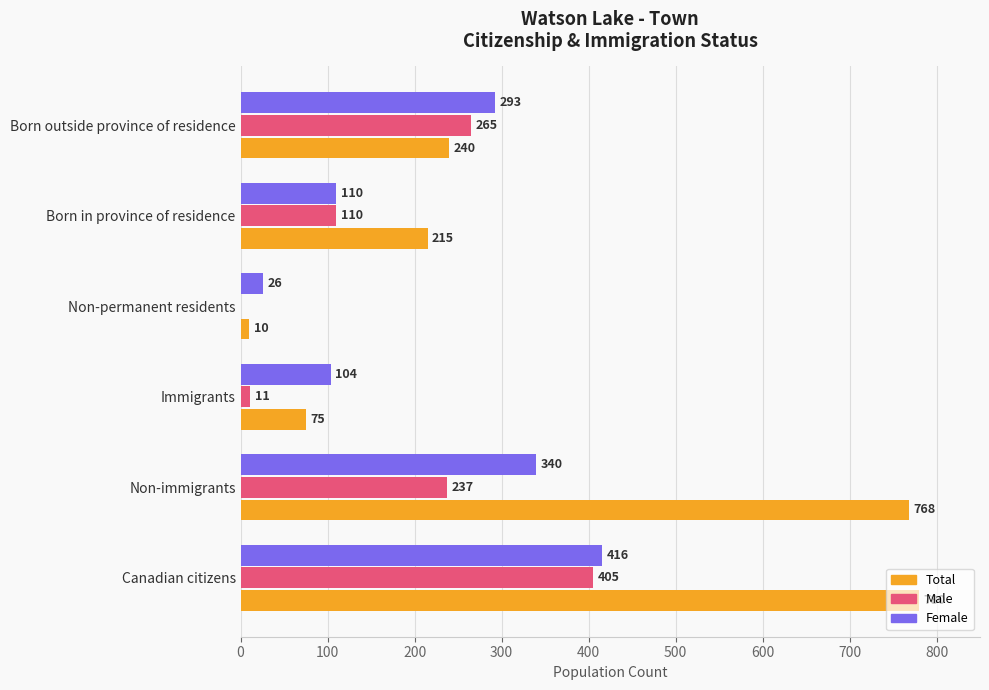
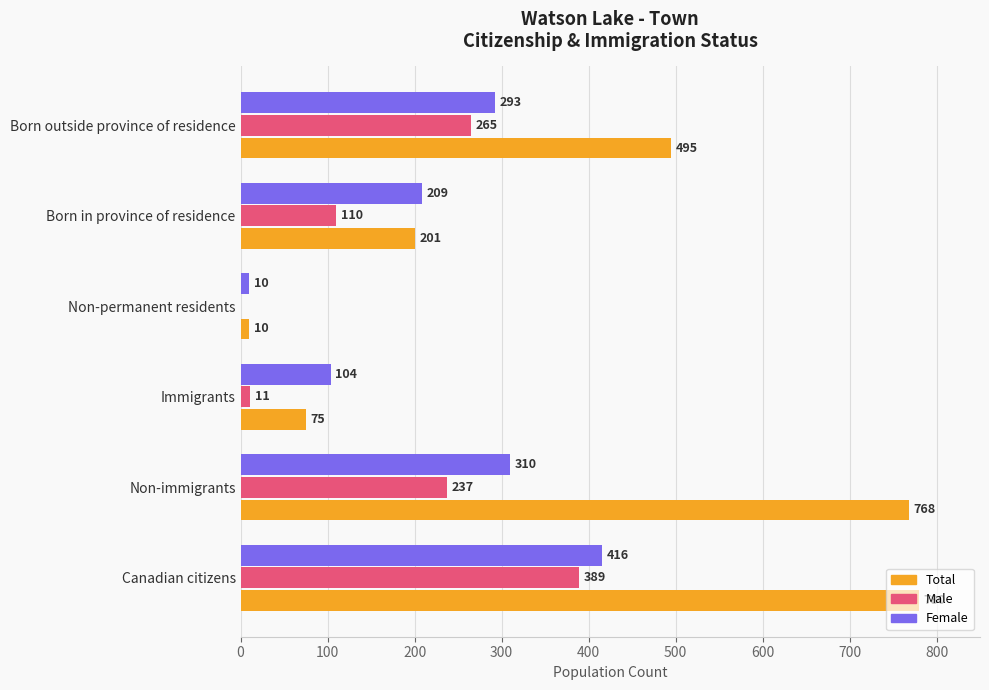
  {
    "Total": {
-     "Born outside province of residence": 240,
-     "Born in province of residence": 215,
+     "Born outside province of residence": 495,
+     "Born in province of residence": 201,
      "Non-permanent residents": 10,
      "Immigrants": 75,
      "Non-immigrants": 768
    },
    "Male": {
      "Born outside province of residence": 265,
      "Born in province of residence": 110,
      "Immigrants": 11,
      "Non-immigrants": 237,
-     "Canadian citizens": 405
+     "Canadian citizens": 389
    },
    "Female": {
      "Born outside province of residence": 293,
-     "Born in province of residence": 110,
-     "Non-permanent residents": 26,
+     "Born in province of residence": 209,
+     "Non-permanent residents": 10,
      "Immigrants": 104,
-     "Non-immigrants": 340,
+     "Non-immigrants": 310,
      "Canadian citizens": 416
    }
  }
